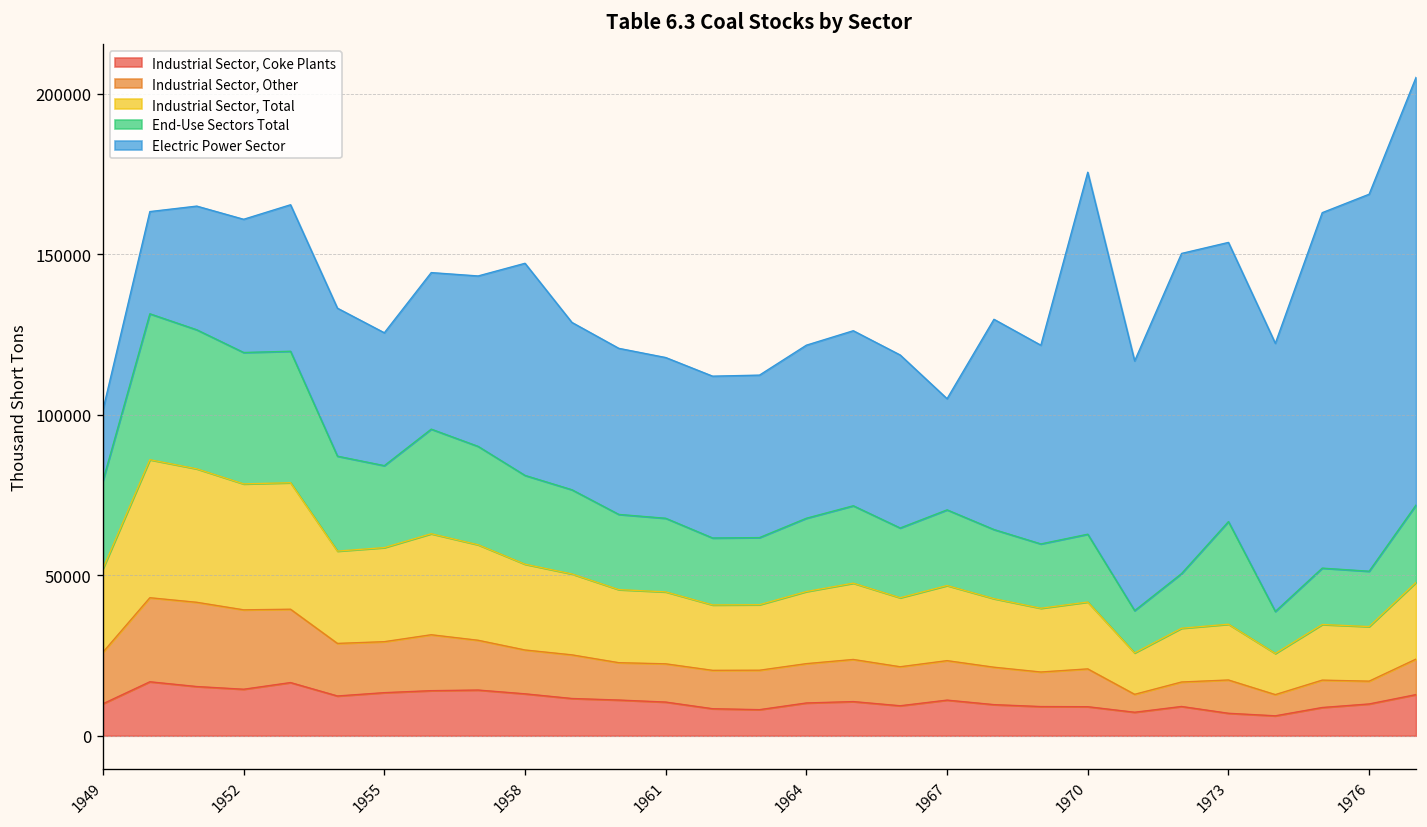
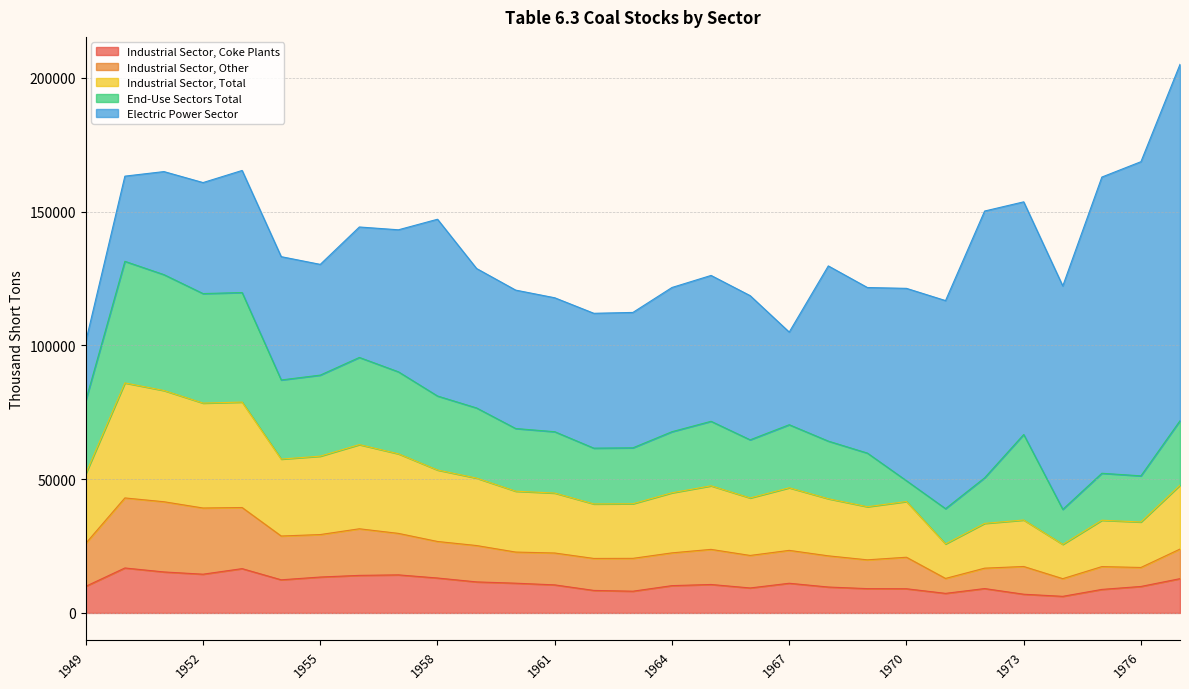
  {
    "Industrial Sector, Total": {
      "1949": 26000,
      "1952": 39000,
      "1955": 29000,
      "1958": 27000,
      "1961": 22000,
      "1964": 22000,
      "1967": 23000,
      "1970": 21000,
      "1973": 17000,
      "1976": 17000
    },
    "End-Use Sectors Total": {
      "1949": 27000,
      "1952": 41000,
-     "1955": 26000,
+     "1955": 30000,
      "1958": 28000,
      "1961": 23000,
      "1964": 23000,
      "1967": 24000,
-     "1970": 21000,
+     "1970": 8000,
      "1973": 32000,
      "1976": 17000
    },
    "Electric Power Sector": {
      "1949": 22000,
      "1952": 41000,
      "1955": 41000,
      "1958": 66000,
      "1961": 50000,
      "1964": 54000,
      "1967": 35000,
-     "1970": 113000,
+     "1970": 72000,
      "1973": 87000,
      "1976": 117000
    }
  }
